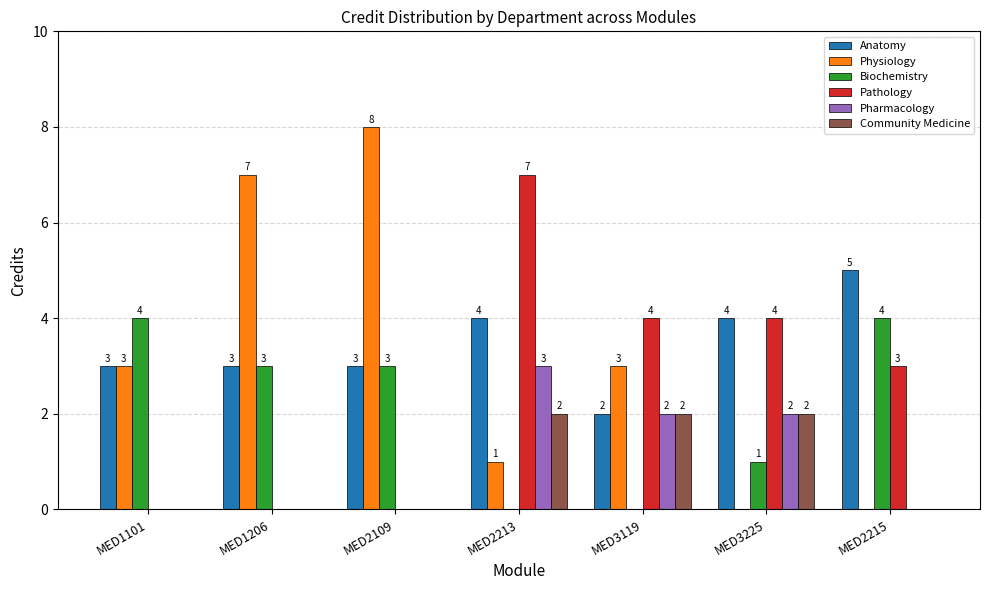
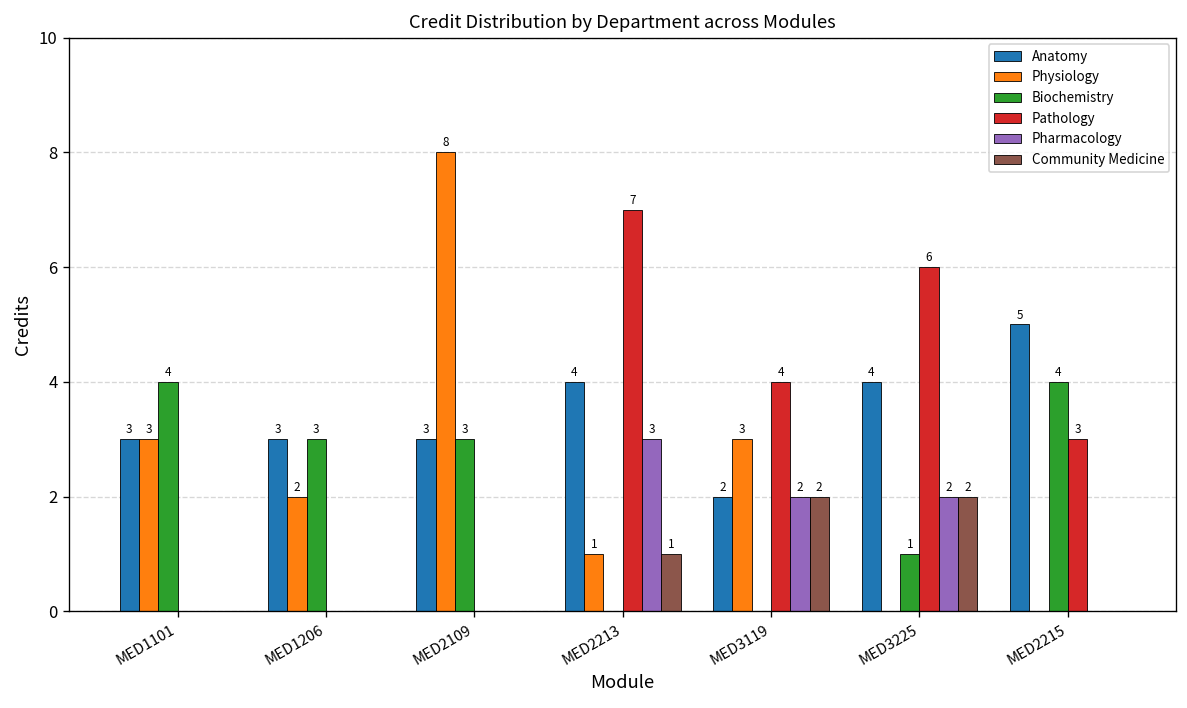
  {
    "Anatomy": {
      "MED1101": 3,
      "MED1206": 3,
      "MED2109": 3,
      "MED2213": 4,
      "MED3119": 2,
      "MED3225": 4,
      "MED2215": 5
    },
    "Physiology": {
      "MED1101": 3,
-     "MED1206": 7,
+     "MED1206": 2,
      "MED2109": 8,
      "MED2213": 1,
      "MED3119": 3
    },
    "Biochemistry": {
      "MED1101": 4,
      "MED1206": 3,
      "MED2109": 3,
      "MED3225": 1,
      "MED2215": 4
    },
    "Pathology": {
      "MED2213": 7,
      "MED3119": 4,
-     "MED3225": 4,
+     "MED3225": 6,
      "MED2215": 3
    },
    "Pharmacology": {
      "MED2213": 3,
      "MED3119": 2,
      "MED3225": 2
    },
    "Community Medicine": {
-     "MED2213": 2,
+     "MED2213": 1,
      "MED3119": 2,
      "MED3225": 2
    }
  }
